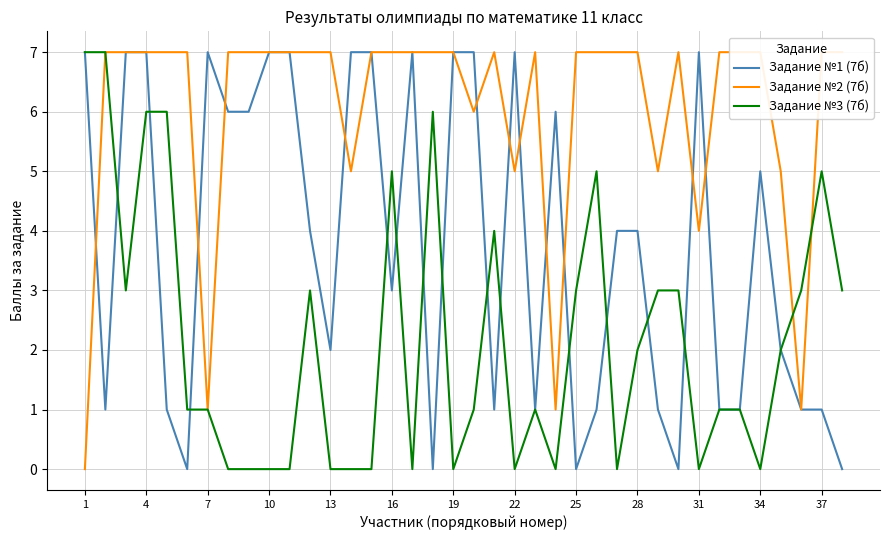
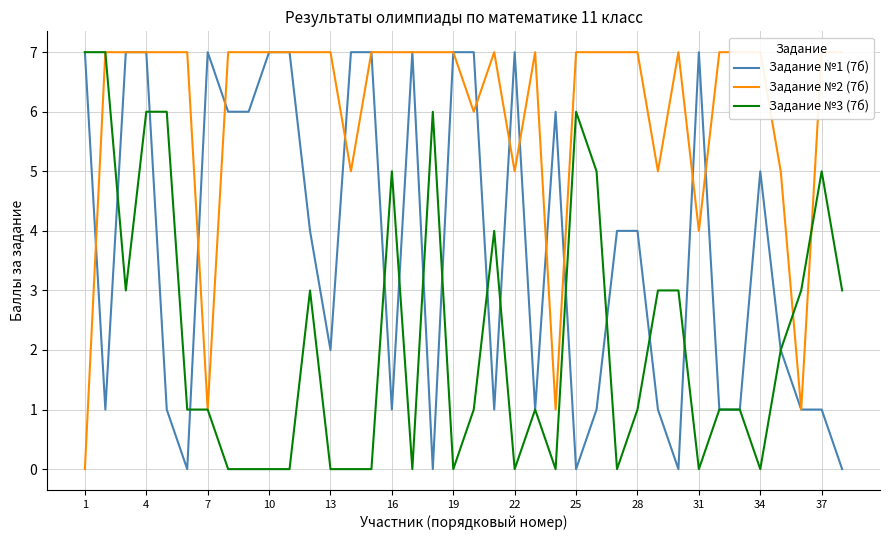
  {
    "Задание №1 (7б)": {
      "7": 7,
      "13": 2,
-     "16": 3,
+     "16": 1,
      "22": 7,
      "25": 0,
      "28": 4,
      "31": 7,
      "34": 5,
      "37": 1
    },
    "Задание №2 (7б)": {
      "1": 0,
      "13": 7,
      "16": 7,
      "22": 5,
      "25": 7,
      "28": 7,
      "31": 4
    },
    "Задание №3 (7б)": {
      "4": 6,
      "10": 0,
      "13": 0,
      "16": 5,
      "19": 0,
      "22": 0,
-     "25": 3,
-     "28": 2,
+     "25": 6,
+     "28": 1,
      "31": 0,
      "34": 0,
      "37": 5
    }
  }
